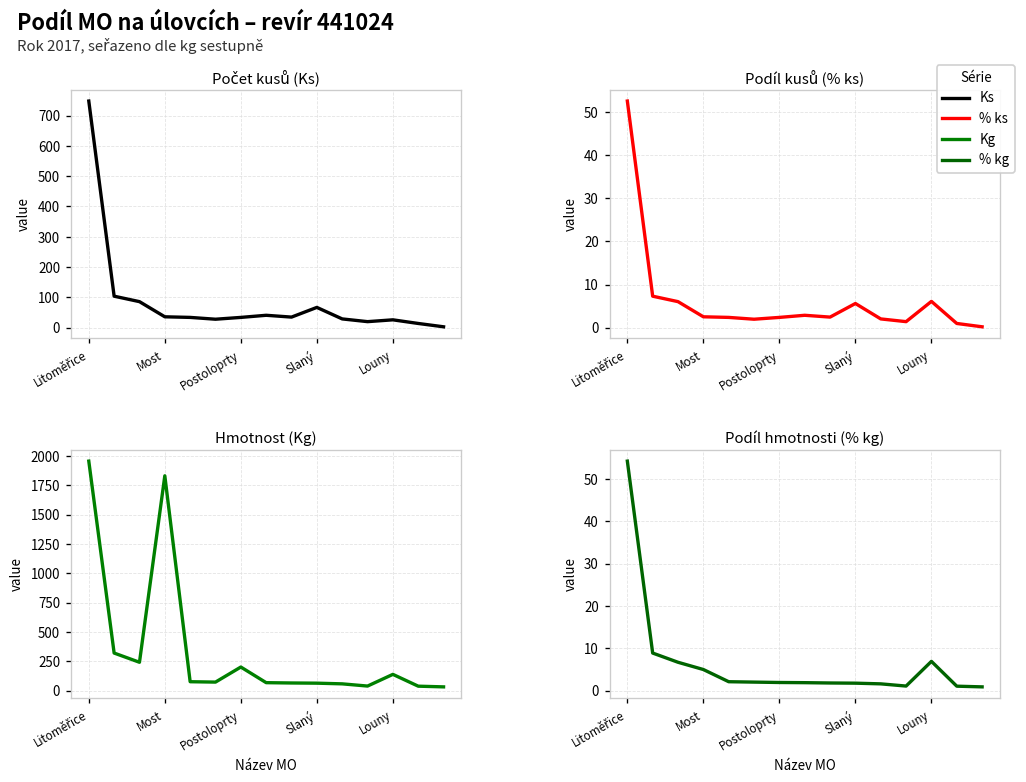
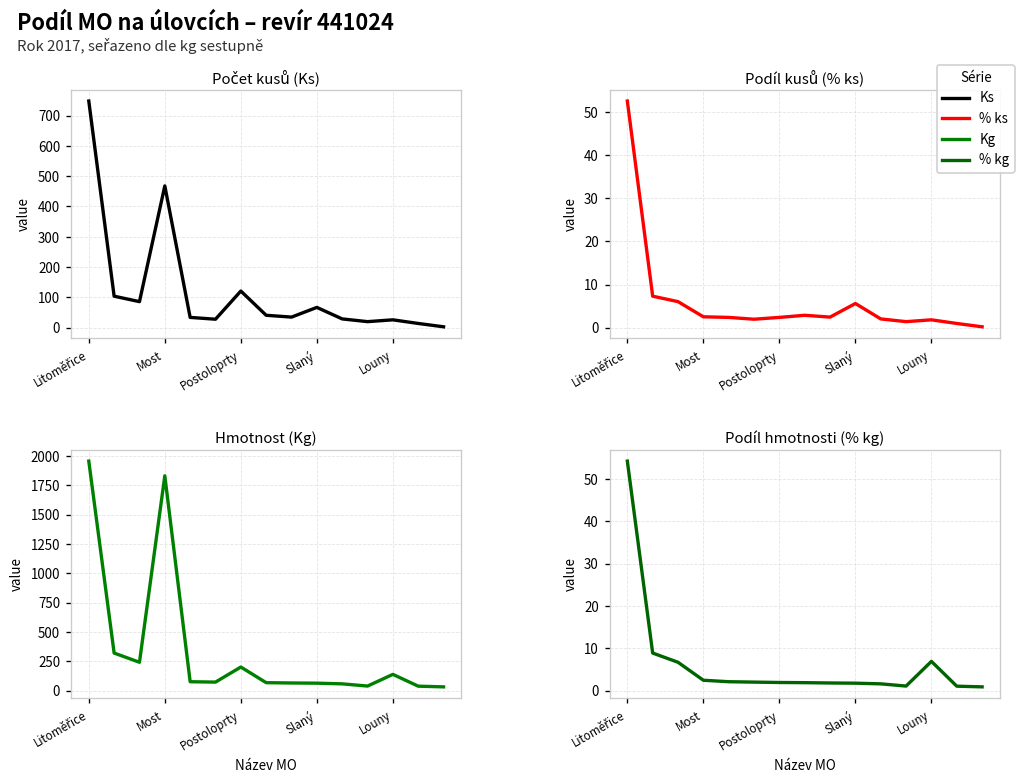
  {
    "Počet kusů (Ks)": {
      "Litoměřice": 750,
-     "Most": 40,
-     "Postoloprty": 30,
+     "Most": 470,
+     "Postoloprty": 120,
      "Slaný": 70,
      "Louny": 30
    },
    "Podíl kusů (% ks)": {
      "Litoměřice": 53,
      "Most": 3,
      "Postoloprty": 2,
      "Slaný": 6,
-     "Louny": 6
+     "Louny": 2
    },
    "Hmotnost (Kg)": {
      "Litoměřice": 2000,
      "Most": 1800,
      "Postoloprty": 200,
      "Slaný": 100,
      "Louny": 100
    },
    "Podíl hmotnosti (% kg)": {
      "Litoměřice": 54,
-     "Most": 5,
+     "Most": 2,
      "Postoloprty": 2,
      "Slaný": 2,
      "Louny": 7
    }
  }
